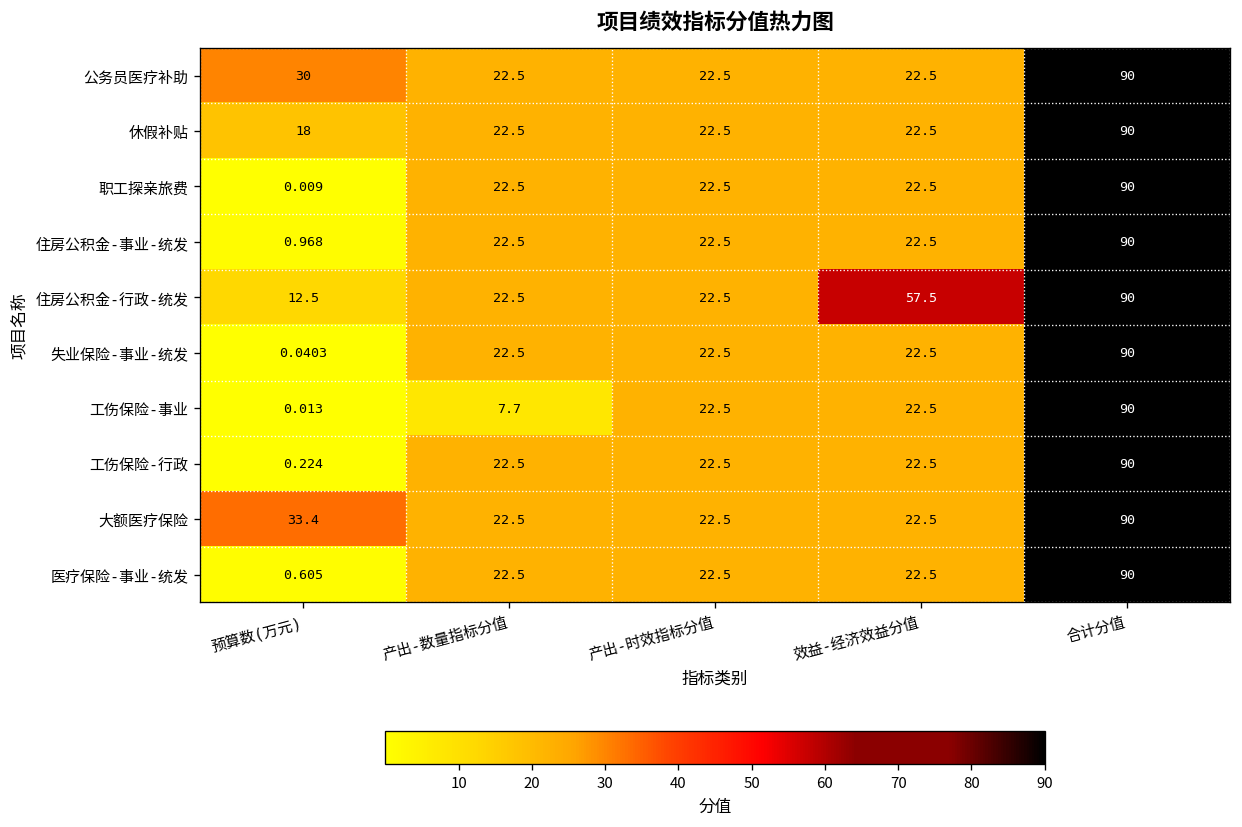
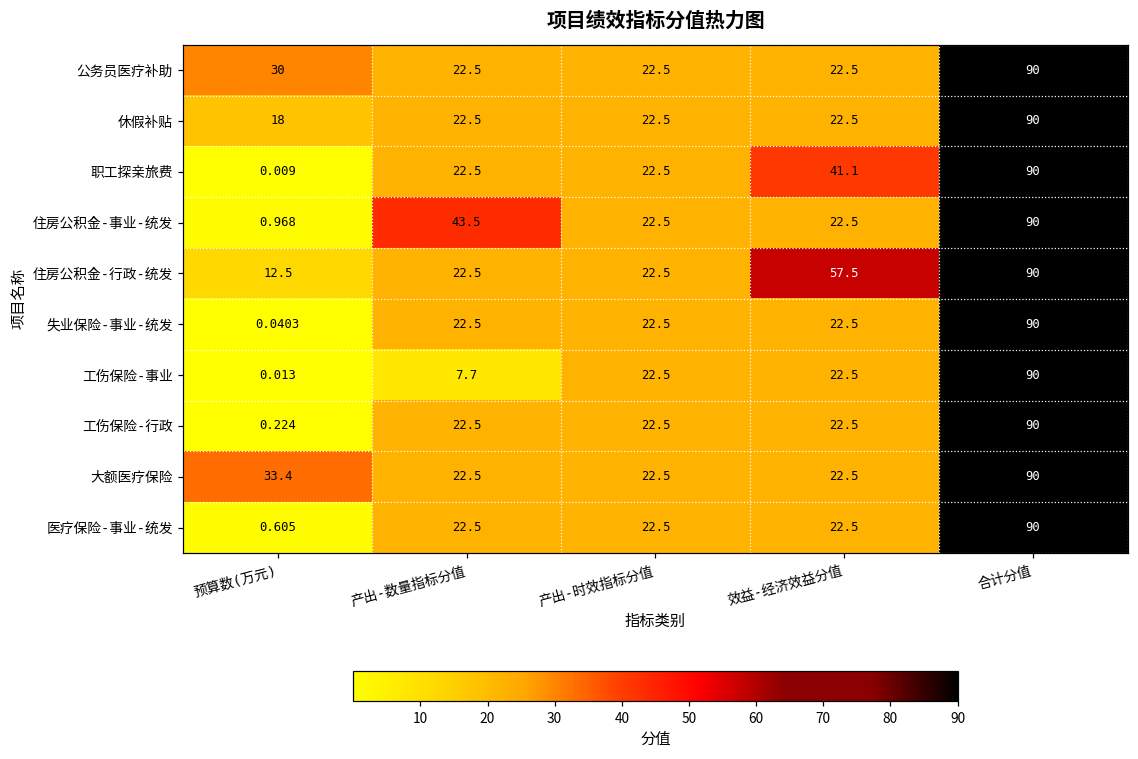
  {
    "公务员医疗补助": {
      "预算数(万元)": 30,
      "产出-数量指标分值": 22.5,
      "产出-时效指标分值": 22.5,
      "效益-经济效益分值": 22.5,
      "合计分值": 90
    },
    "休假补贴": {
      "预算数(万元)": 18,
      "产出-数量指标分值": 22.5,
      "产出-时效指标分值": 22.5,
      "效益-经济效益分值": 22.5,
      "合计分值": 90
    },
    "职工探亲旅费": {
      "预算数(万元)": 0.009,
      "产出-数量指标分值": 22.5,
      "产出-时效指标分值": 22.5,
-     "效益-经济效益分值": 22.5,
+     "效益-经济效益分值": 41.1,
      "合计分值": 90
    },
    "住房公积金-事业-统发": {
      "预算数(万元)": 0.968,
-     "产出-数量指标分值": 22.5,
+     "产出-数量指标分值": 43.5,
      "产出-时效指标分值": 22.5,
      "效益-经济效益分值": 22.5,
      "合计分值": 90
    },
    "住房公积金-行政-统发": {
      "预算数(万元)": 12.5,
      "产出-数量指标分值": 22.5,
      "产出-时效指标分值": 22.5,
      "效益-经济效益分值": 57.5,
      "合计分值": 90
    },
    "失业保险-事业-统发": {
      "预算数(万元)": 0.0403,
      "产出-数量指标分值": 22.5,
      "产出-时效指标分值": 22.5,
      "效益-经济效益分值": 22.5,
      "合计分值": 90
    },
    "工伤保险-事业": {
      "预算数(万元)": 0.013,
      "产出-数量指标分值": 7.7,
      "产出-时效指标分值": 22.5,
      "效益-经济效益分值": 22.5,
      "合计分值": 90
    },
    "工伤保险-行政": {
      "预算数(万元)": 0.224,
      "产出-数量指标分值": 22.5,
      "产出-时效指标分值": 22.5,
      "效益-经济效益分值": 22.5,
      "合计分值": 90
    },
    "大额医疗保险": {
      "预算数(万元)": 33.4,
      "产出-数量指标分值": 22.5,
      "产出-时效指标分值": 22.5,
      "效益-经济效益分值": 22.5,
      "合计分值": 90
    },
    "医疗保险-事业-统发": {
      "预算数(万元)": 0.605,
      "产出-数量指标分值": 22.5,
      "产出-时效指标分值": 22.5,
      "效益-经济效益分值": 22.5,
      "合计分值": 90
    }
  }
